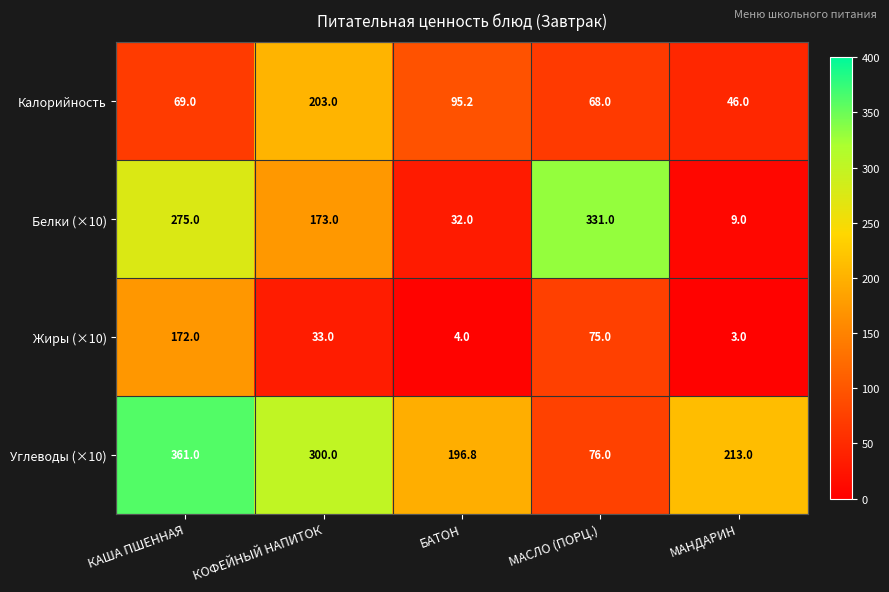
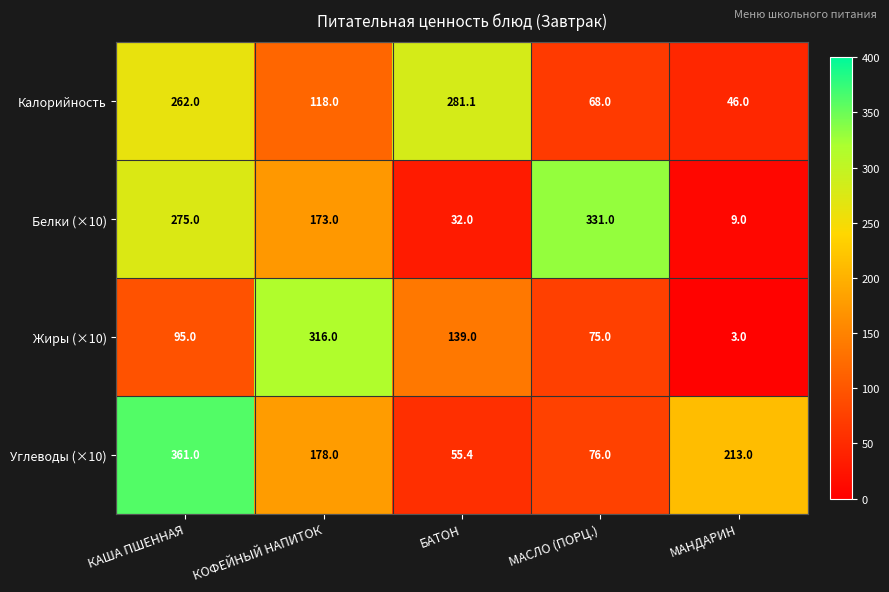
  {
    "Калорийность": {
-     "КАША ПШЕННАЯ": 69.0,
-     "КОФЕЙНЫЙ НАПИТОК": 203.0,
-     "БАТОН": 95.2,
+     "КАША ПШЕННАЯ": 262.0,
+     "КОФЕЙНЫЙ НАПИТОК": 118.0,
+     "БАТОН": 281.1,
      "МАСЛО (ПОРЦ.)": 68.0,
      "МАНДАРИН": 46.0
    },
    "Белки (×10)": {
      "КАША ПШЕННАЯ": 275.0,
      "КОФЕЙНЫЙ НАПИТОК": 173.0,
      "БАТОН": 32.0,
      "МАСЛО (ПОРЦ.)": 331.0,
      "МАНДАРИН": 9.0
    },
    "Жиры (×10)": {
-     "КАША ПШЕННАЯ": 172.0,
-     "КОФЕЙНЫЙ НАПИТОК": 33.0,
-     "БАТОН": 4.0,
+     "КАША ПШЕННАЯ": 95.0,
+     "КОФЕЙНЫЙ НАПИТОК": 316.0,
+     "БАТОН": 139.0,
      "МАСЛО (ПОРЦ.)": 75.0,
      "МАНДАРИН": 3.0
    },
    "Углеводы (×10)": {
      "КАША ПШЕННАЯ": 361.0,
-     "КОФЕЙНЫЙ НАПИТОК": 300.0,
-     "БАТОН": 196.8,
+     "КОФЕЙНЫЙ НАПИТОК": 178.0,
+     "БАТОН": 55.4,
      "МАСЛО (ПОРЦ.)": 76.0,
      "МАНДАРИН": 213.0
    }
  }
